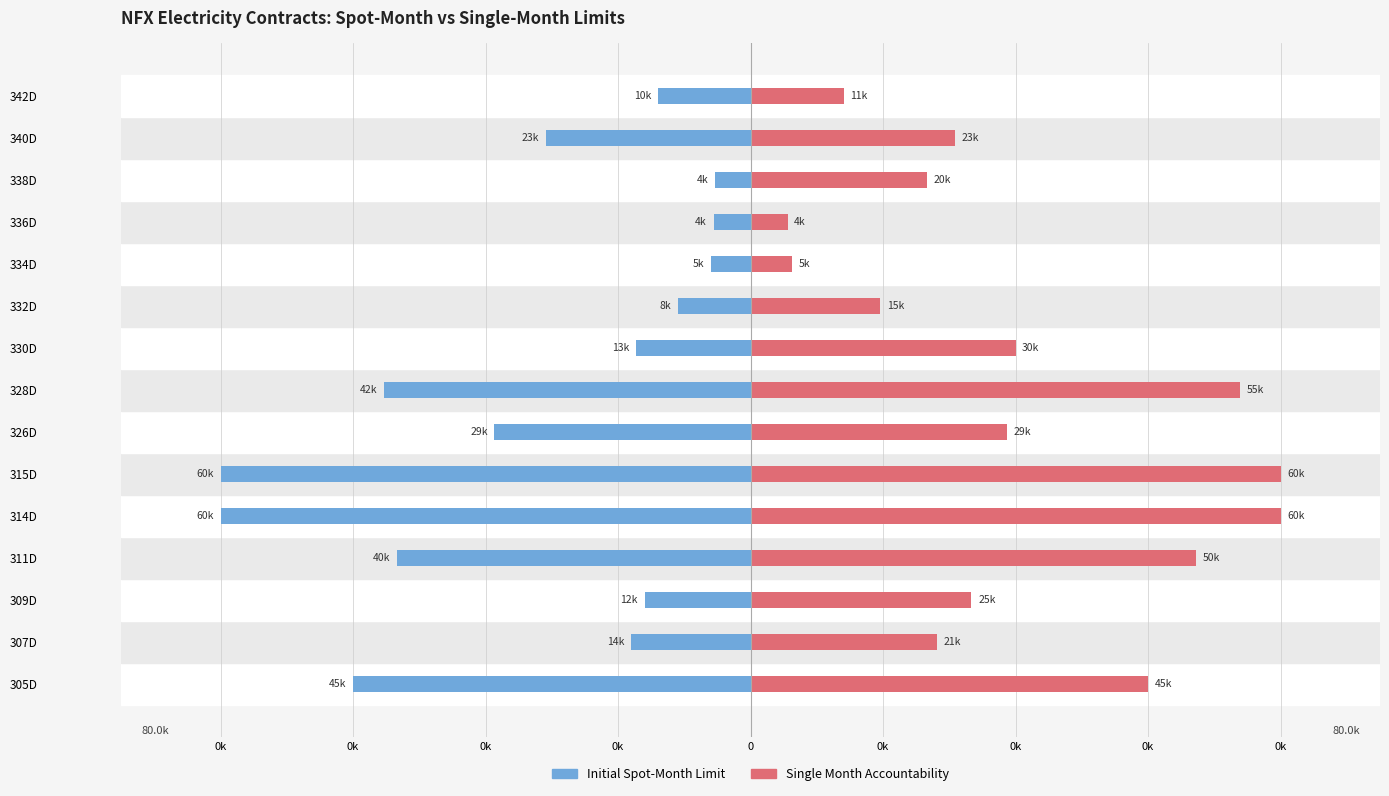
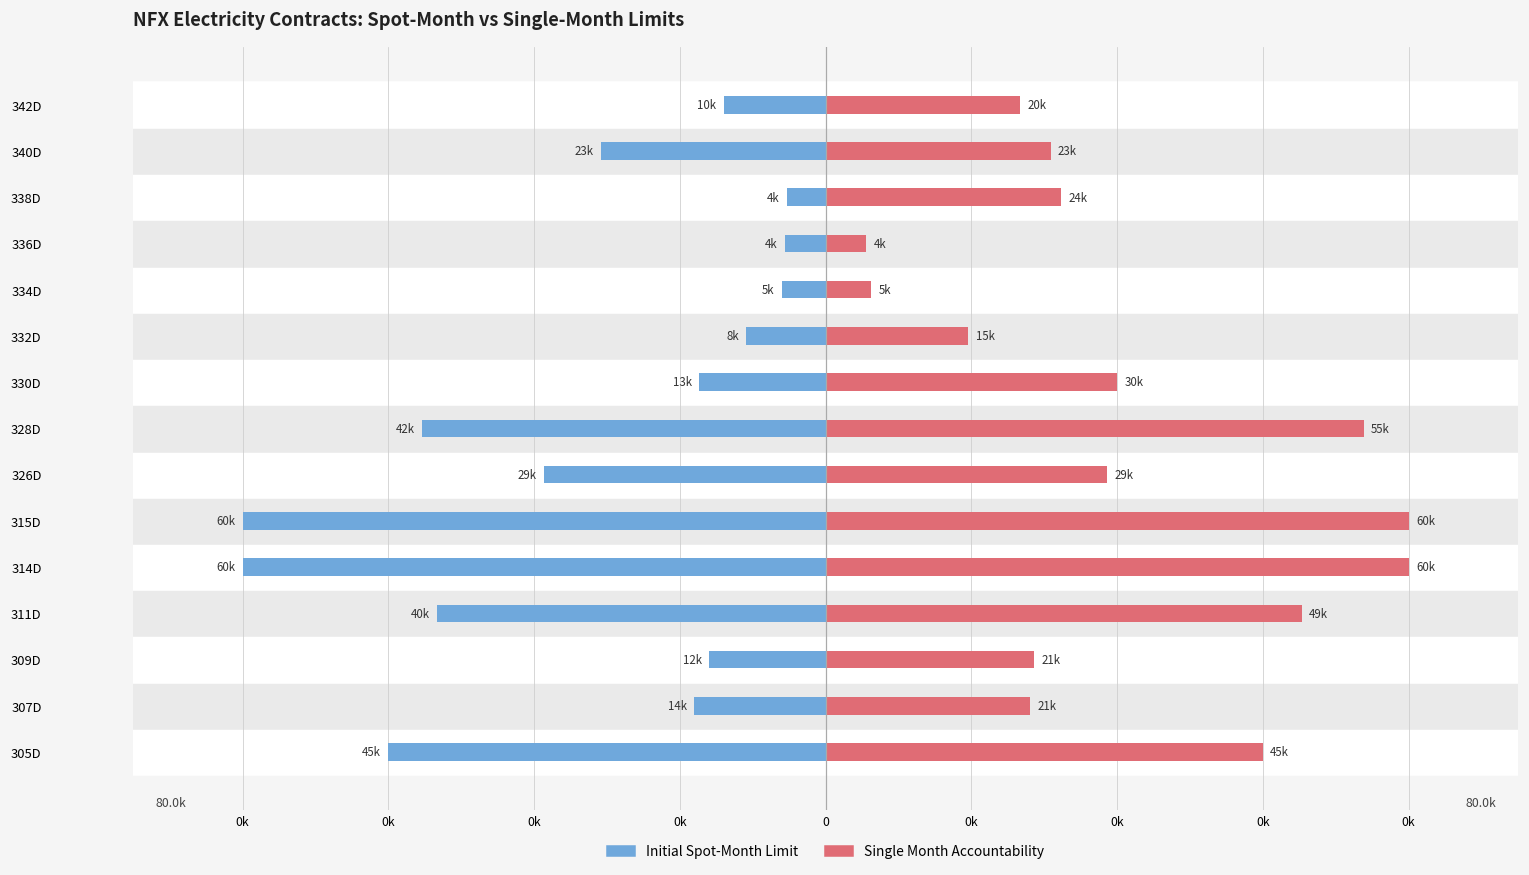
  {
    "Single Month Accountability": {
-     "342D": "11k",
-     "338D": "20k",
-     "311D": "50k",
-     "309D": "25k"
+     "342D": "20k",
+     "338D": "24k",
+     "311D": "49k",
+     "309D": "21k"
    }
  }
